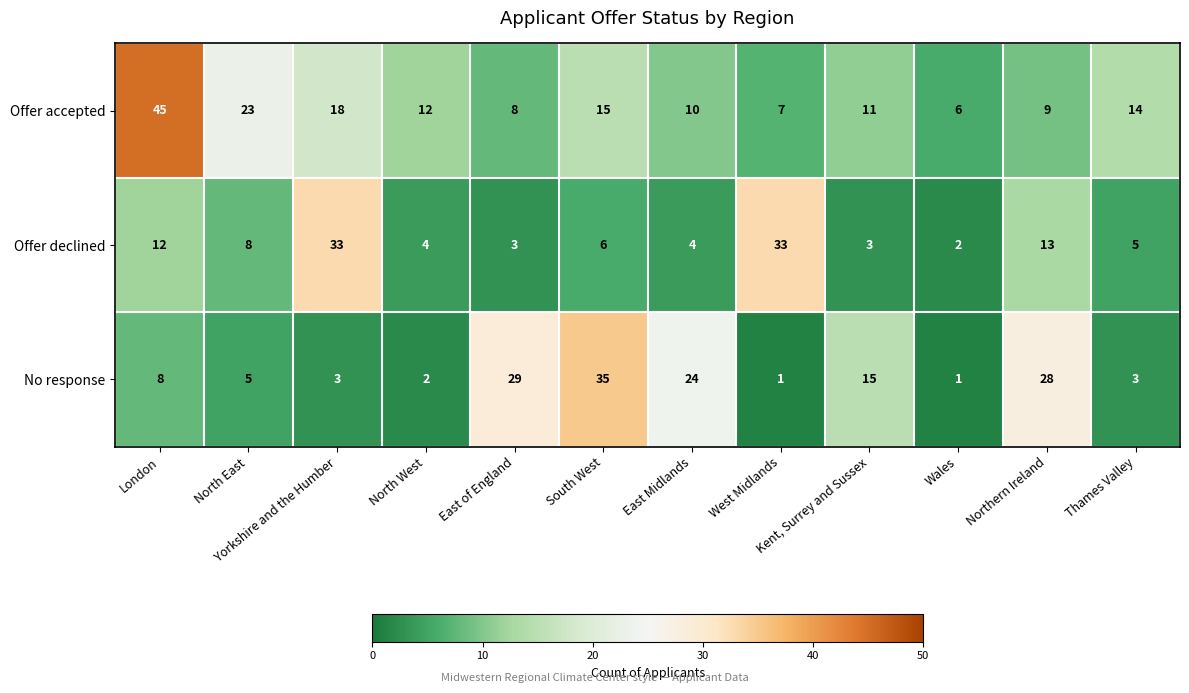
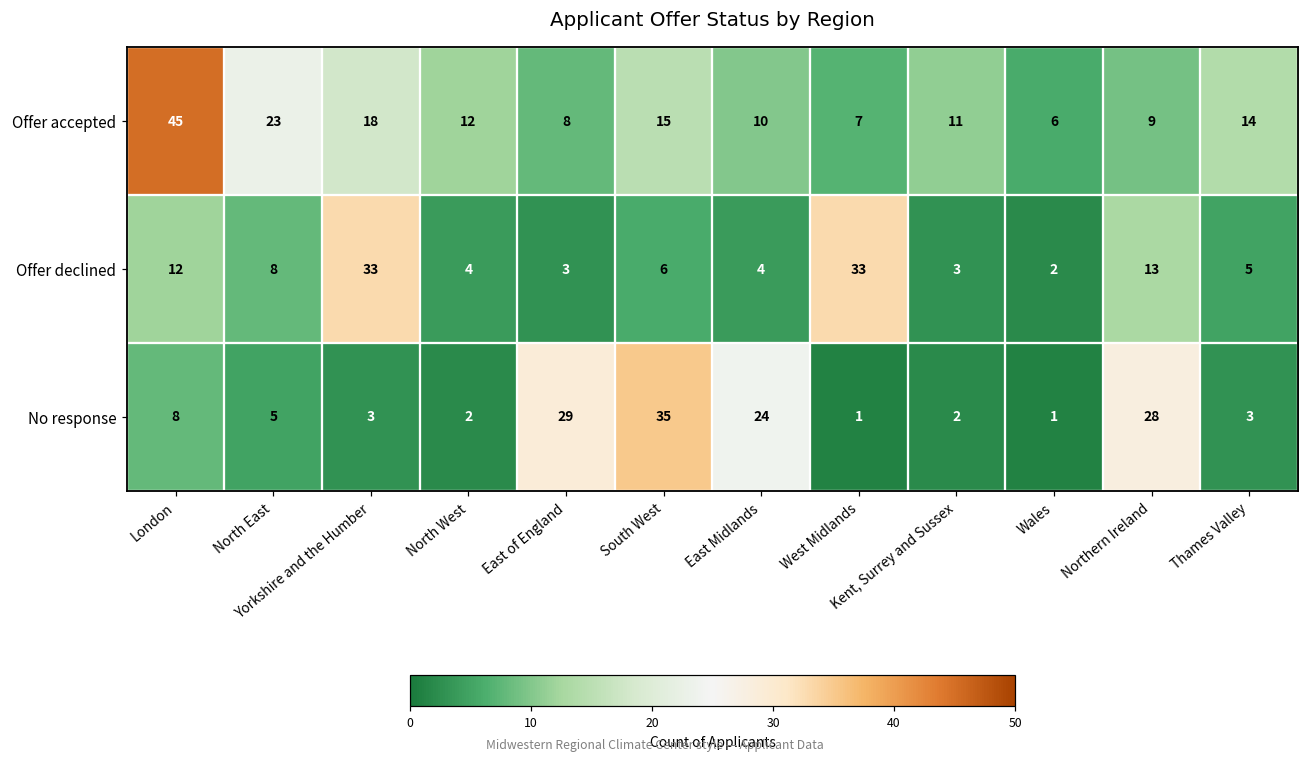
  {
    "Offer accepted": {
      "London": 45,
      "North East": 23,
      "Yorkshire and the Humber": 18,
      "North West": 12,
      "East of England": 8,
      "South West": 15,
      "East Midlands": 10,
      "West Midlands": 7,
      "Kent, Surrey and Sussex": 11,
      "Wales": 6,
      "Northern Ireland": 9,
      "Thames Valley": 14
    },
    "Offer declined": {
      "London": 12,
      "North East": 8,
      "Yorkshire and the Humber": 33,
      "North West": 4,
      "East of England": 3,
      "South West": 6,
      "East Midlands": 4,
      "West Midlands": 33,
      "Kent, Surrey and Sussex": 3,
      "Wales": 2,
      "Northern Ireland": 13,
      "Thames Valley": 5
    },
    "No response": {
      "London": 8,
      "North East": 5,
      "Yorkshire and the Humber": 3,
      "North West": 2,
      "East of England": 29,
      "South West": 35,
      "East Midlands": 24,
      "West Midlands": 1,
-     "Kent, Surrey and Sussex": 15,
+     "Kent, Surrey and Sussex": 2,
      "Wales": 1,
      "Northern Ireland": 28,
      "Thames Valley": 3
    }
  }
